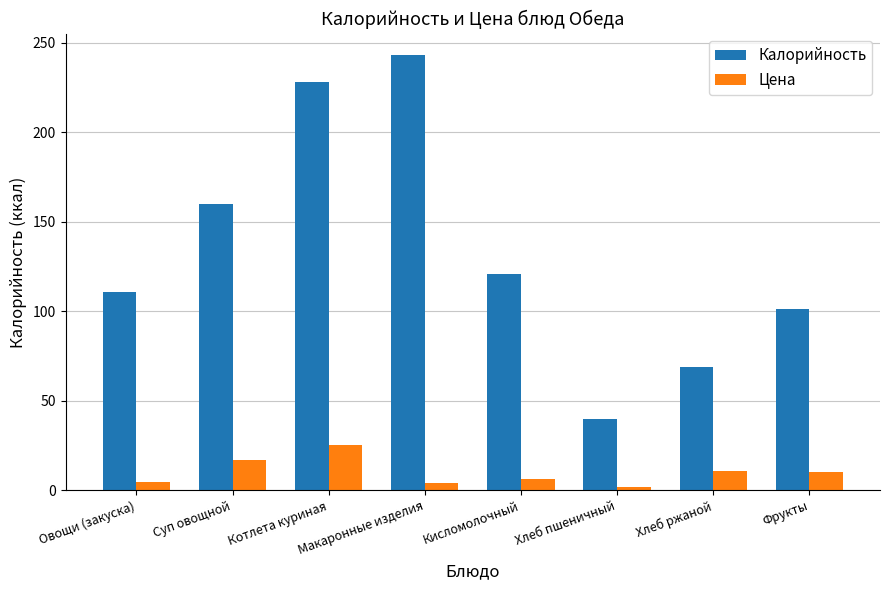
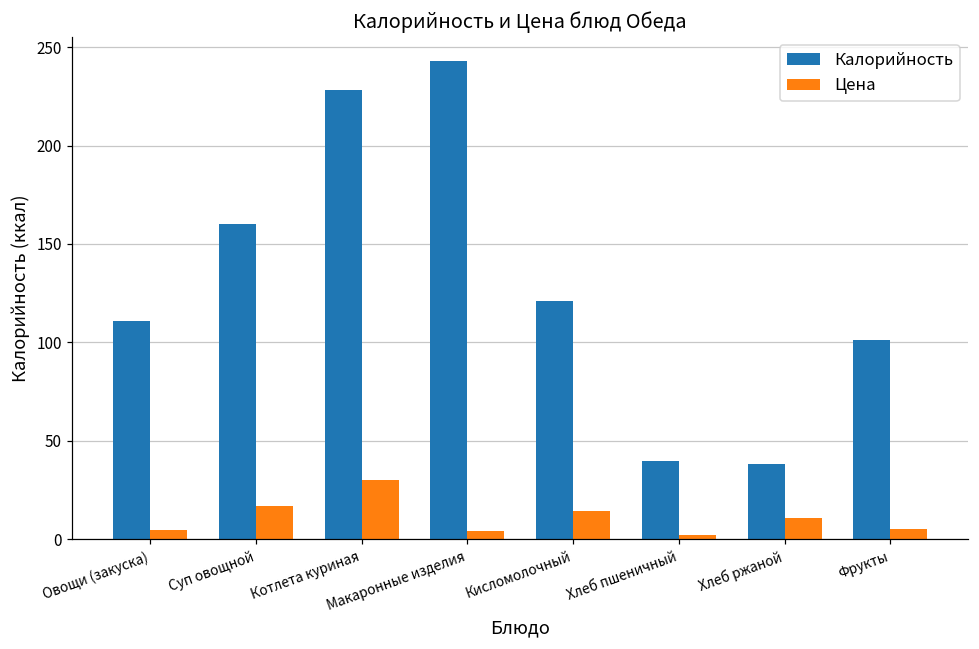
  {
    "Калорийность": {
      "Овощи (закуска)": 111,
      "Суп овощной": 160,
      "Котлета куриная": 228,
      "Макаронные изделия": 243,
      "Кисломолочный": 121,
      "Хлеб пшеничный": 40,
-     "Хлеб ржаной": 69,
+     "Хлеб ржаной": 38,
      "Фрукты": 101
    },
    "Цена": {
      "Овощи (закуска)": 5,
      "Суп овощной": 17,
-     "Котлета куриная": 25,
+     "Котлета куриная": 30,
      "Макаронные изделия": 4,
-     "Кисломолочный": 6,
+     "Кисломолочный": 14,
      "Хлеб пшеничный": 2,
      "Хлеб ржаной": 11,
-     "Фрукты": 10
+     "Фрукты": 5
    }
  }
